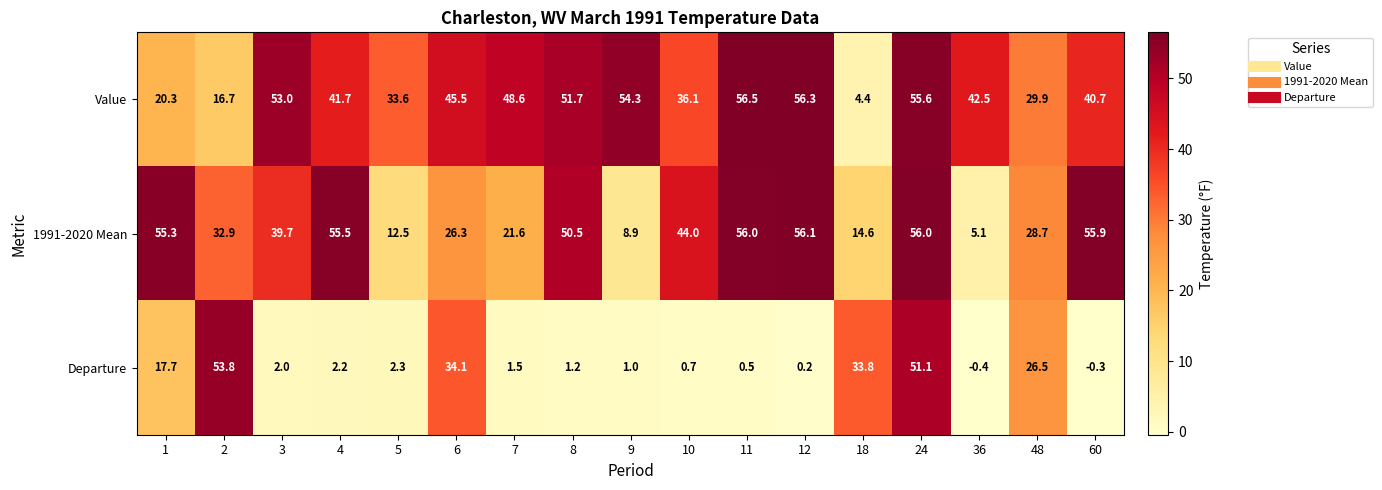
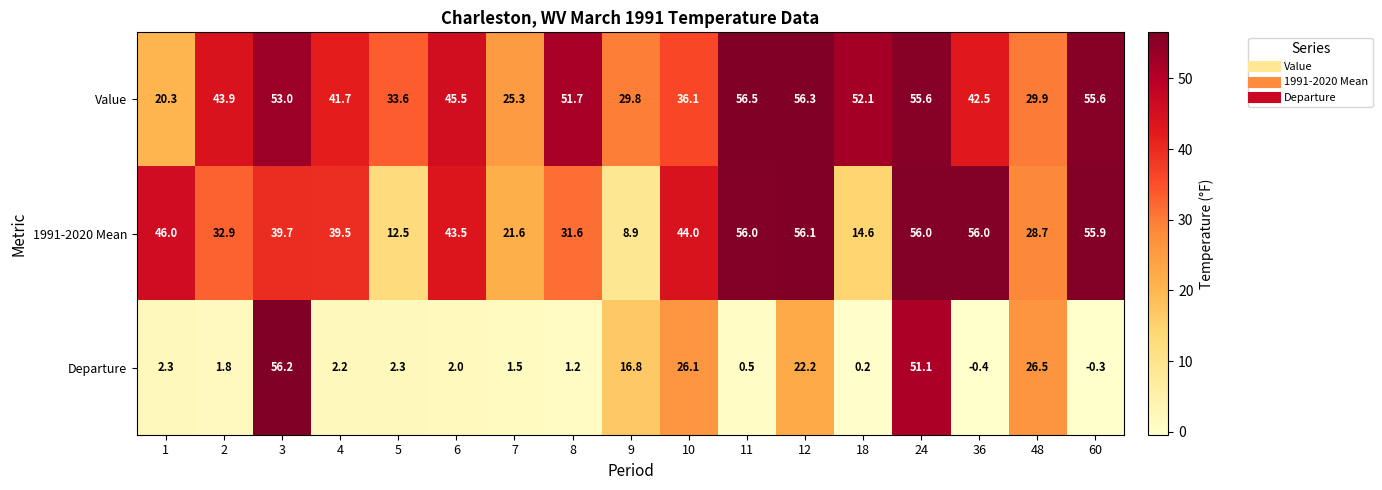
  {
    "Value": {
      "1": 20.3,
-     "2": 16.7,
+     "2": 43.9,
      "3": 53.0,
      "4": 41.7,
      "5": 33.6,
      "6": 45.5,
-     "7": 48.6,
+     "7": 25.3,
      "8": 51.7,
-     "9": 54.3,
+     "9": 29.8,
      "10": 36.1,
      "11": 56.5,
      "12": 56.3,
-     "18": 4.4,
+     "18": 52.1,
      "24": 55.6,
      "36": 42.5,
      "48": 29.9,
-     "60": 40.7
+     "60": 55.6
    },
    "1991-2020 Mean": {
-     "1": 55.3,
+     "1": 46.0,
      "2": 32.9,
      "3": 39.7,
-     "4": 55.5,
+     "4": 39.5,
      "5": 12.5,
-     "6": 26.3,
+     "6": 43.5,
      "7": 21.6,
-     "8": 50.5,
+     "8": 31.6,
      "9": 8.9,
      "10": 44.0,
      "11": 56.0,
      "12": 56.1,
      "18": 14.6,
      "24": 56.0,
-     "36": 5.1,
+     "36": 56.0,
      "48": 28.7,
      "60": 55.9
    },
    "Departure": {
-     "1": 17.7,
-     "2": 53.8,
-     "3": 2.0,
+     "1": 2.3,
+     "2": 1.8,
+     "3": 56.2,
      "4": 2.2,
      "5": 2.3,
-     "6": 34.1,
+     "6": 2.0,
      "7": 1.5,
      "8": 1.2,
-     "9": 1.0,
-     "10": 0.7,
+     "9": 16.8,
+     "10": 26.1,
      "11": 0.5,
-     "12": 0.2,
-     "18": 33.8,
+     "12": 22.2,
+     "18": 0.2,
      "24": 51.1,
      "36": -0.4,
      "48": 26.5,
      "60": -0.3
    }
  }
